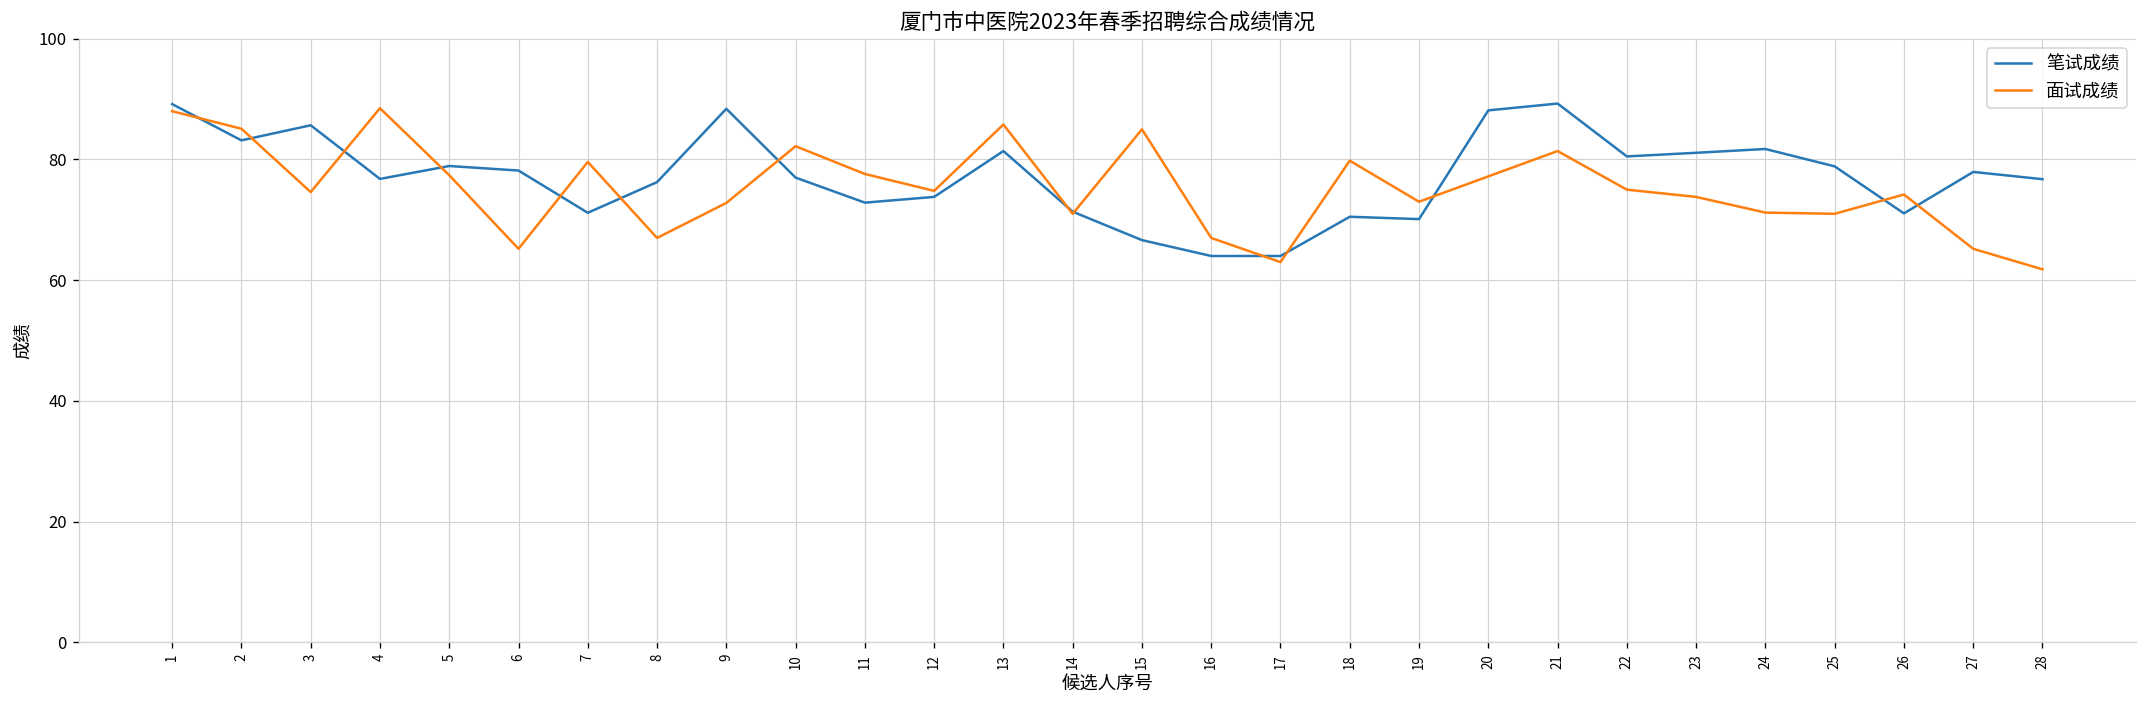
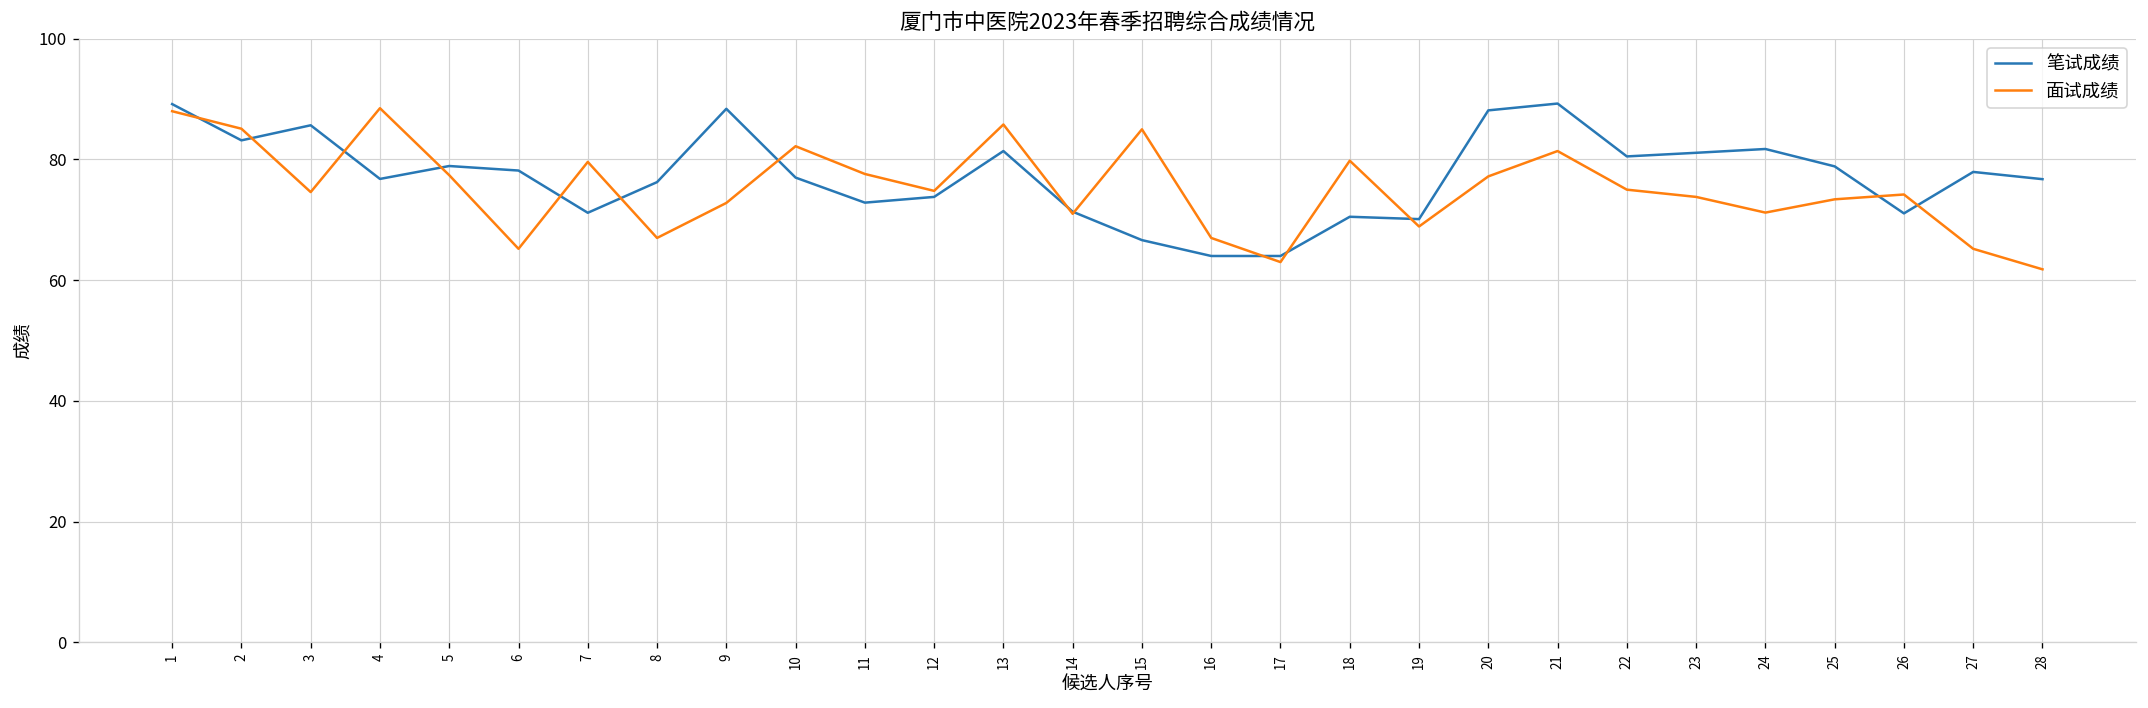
  {
    "笔试成绩": {
      "1": 89,
      "2": 83,
      "3": 86,
      "4": 77,
      "5": 79,
      "6": 78,
      "7": 71,
      "8": 76,
      "9": 88,
      "10": 77,
      "11": 73,
      "12": 74,
      "13": 81,
      "15": 67,
      "16": 64,
      "17": 64,
      "18": 71,
      "19": 70,
      "20": 88,
      "21": 89,
      "22": 81,
      "23": 81,
      "24": 82,
      "25": 79,
      "26": 71,
      "27": 78,
      "28": 77
    },
    "面试成绩": {
      "1": 88,
      "2": 85,
      "3": 75,
      "4": 89,
      "5": 77,
      "6": 65,
      "7": 80,
      "8": 67,
      "9": 73,
      "10": 82,
      "11": 78,
      "12": 75,
      "13": 86,
      "15": 85,
      "16": 67,
      "17": 63,
      "18": 80,
-     "19": 73,
+     "19": 69,
      "20": 77,
      "21": 81,
      "22": 75,
      "23": 74,
      "24": 71,
-     "25": 71,
+     "25": 73,
      "26": 74,
      "27": 65,
      "28": 62
    }
  }
